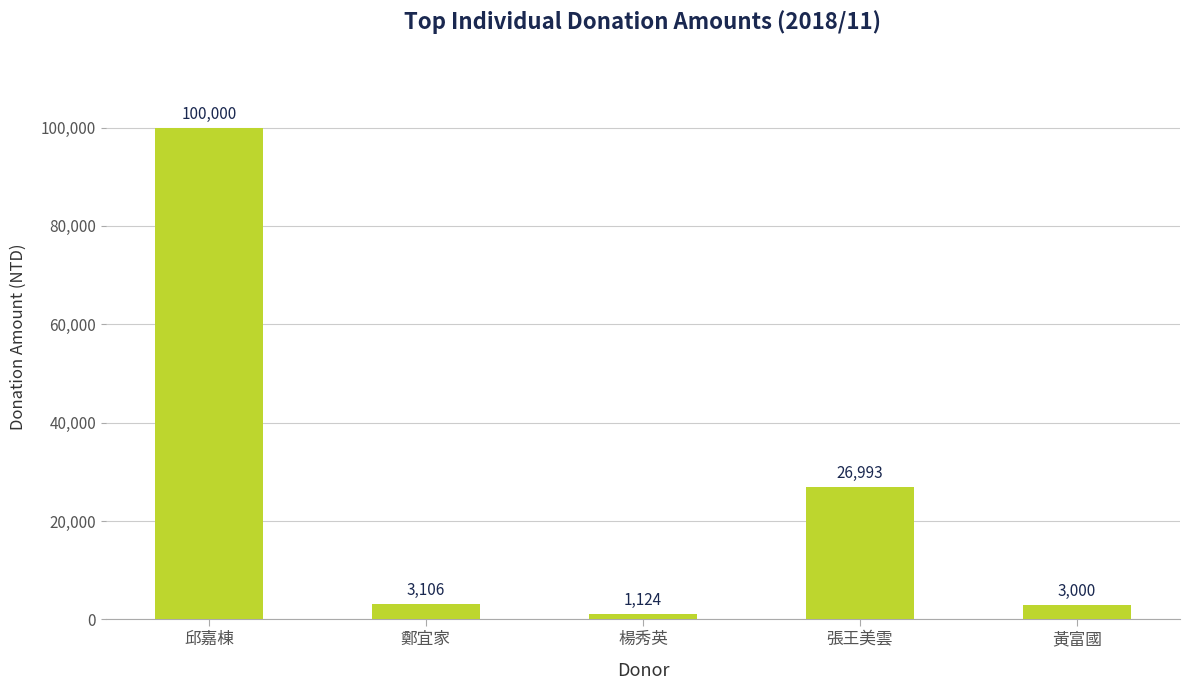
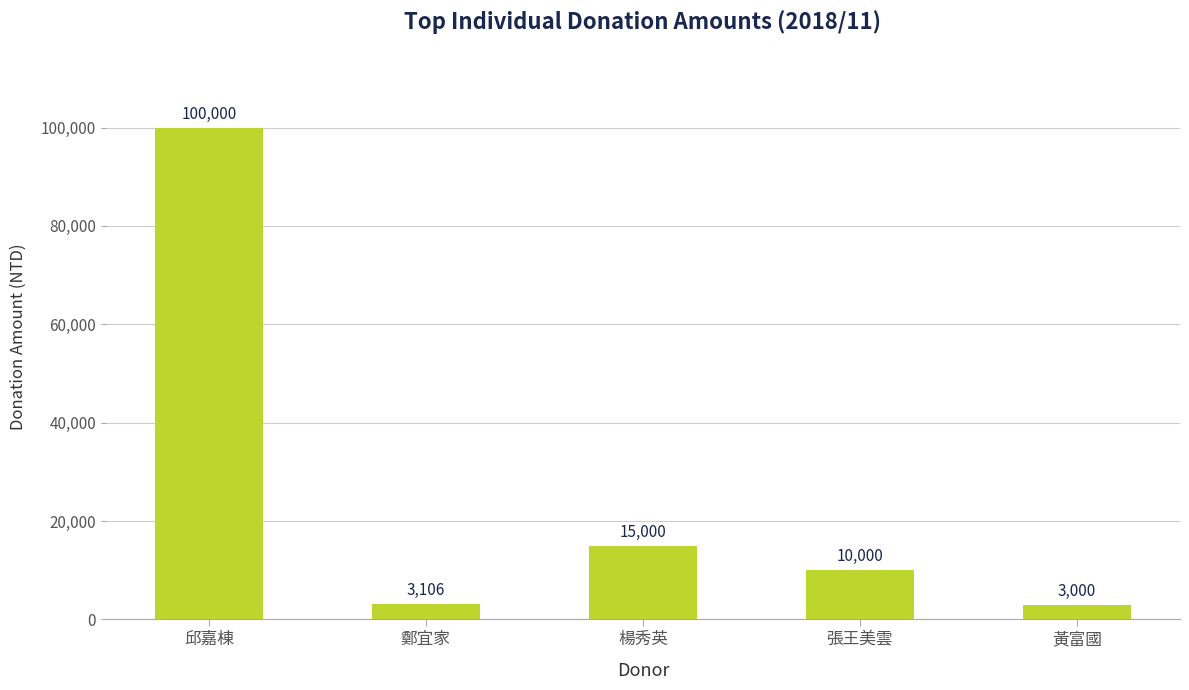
  {
    "邱嘉棟": "100,000",
    "鄭宜家": "3,106",
-   "楊秀英": "1,124",
-   "張王美雲": "26,993",
+   "楊秀英": "15,000",
+   "張王美雲": "10,000",
    "黃富國": "3,000"
  }
